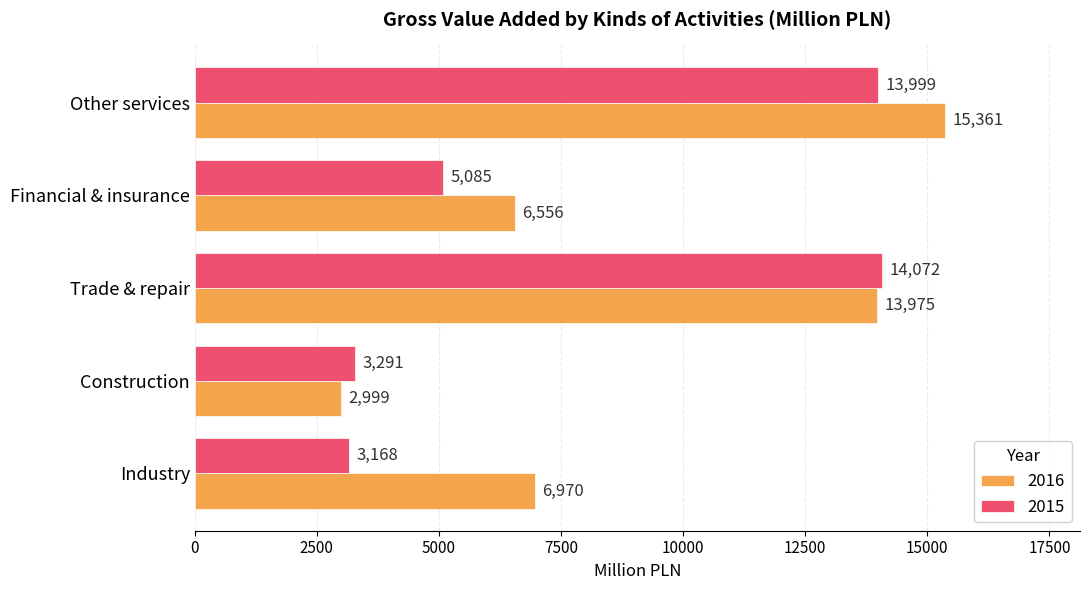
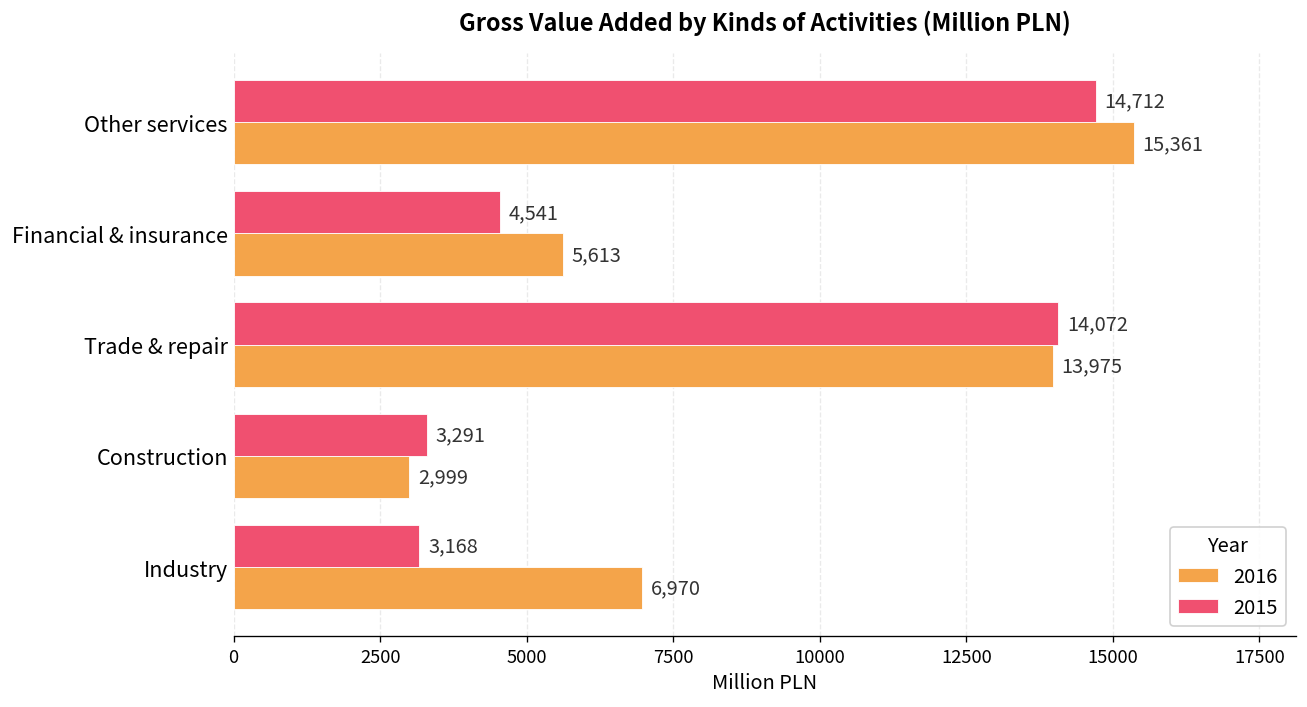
  {
    "2016": {
      "Other services": "15,361",
-     "Financial & insurance": "6,556",
+     "Financial & insurance": "5,613",
      "Trade & repair": "13,975",
      "Construction": "2,999",
      "Industry": "6,970"
    },
    "2015": {
-     "Other services": "13,999",
-     "Financial & insurance": "5,085",
+     "Other services": "14,712",
+     "Financial & insurance": "4,541",
      "Trade & repair": "14,072",
      "Construction": "3,291",
      "Industry": "3,168"
    }
  }
